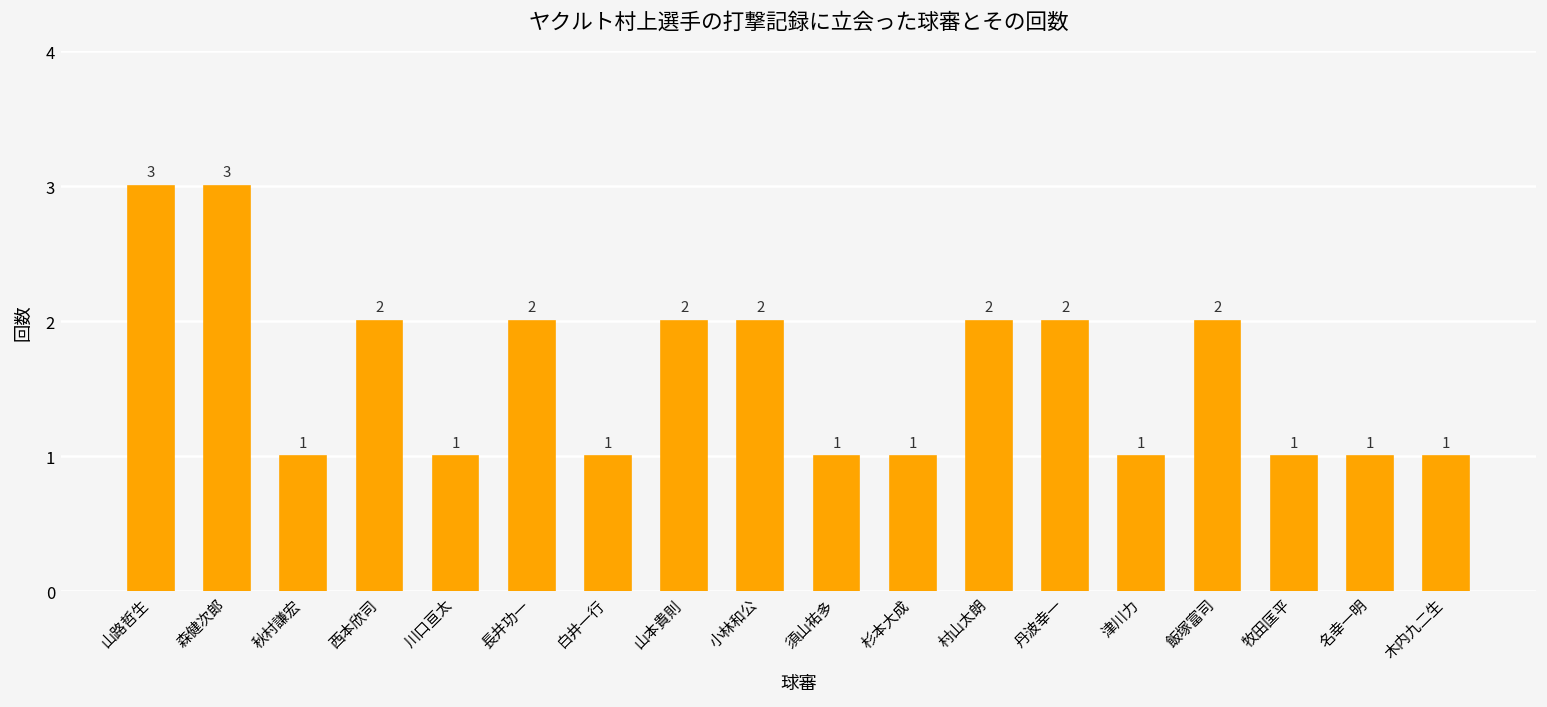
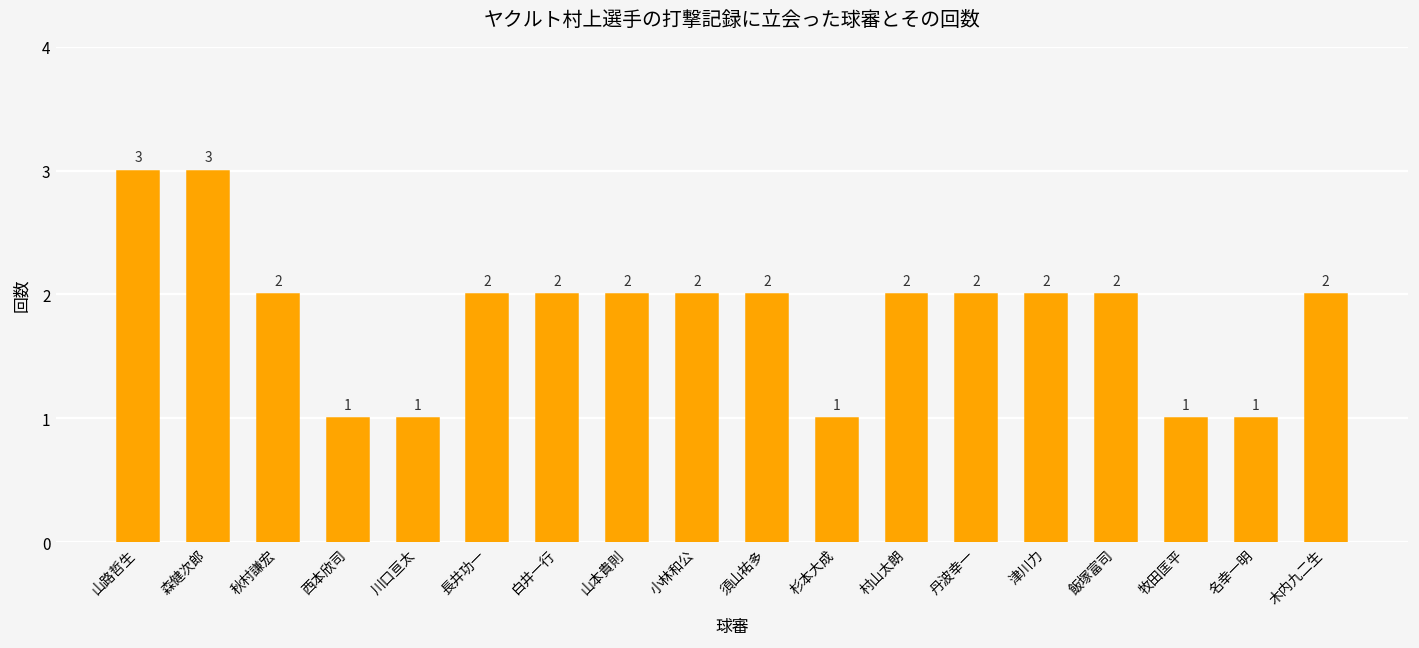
  {
    "山路哲生": 3,
    "森健次郎": 3,
-   "秋村謙宏": 1,
-   "西本欣司": 2,
+   "秋村謙宏": 2,
+   "西本欣司": 1,
    "川口亘太": 1,
    "長井功一": 2,
-   "白井一行": 1,
+   "白井一行": 2,
    "山本貴則": 2,
    "小林和公": 2,
-   "須山祐多": 1,
+   "須山祐多": 2,
    "杉本大成": 1,
    "村山太朗": 2,
    "丹波幸一": 2,
-   "津川力": 1,
+   "津川力": 2,
    "飯塚富司": 2,
    "牧田匡平": 1,
    "名幸一明": 1,
-   "木内九二生": 1
+   "木内九二生": 2
  }
